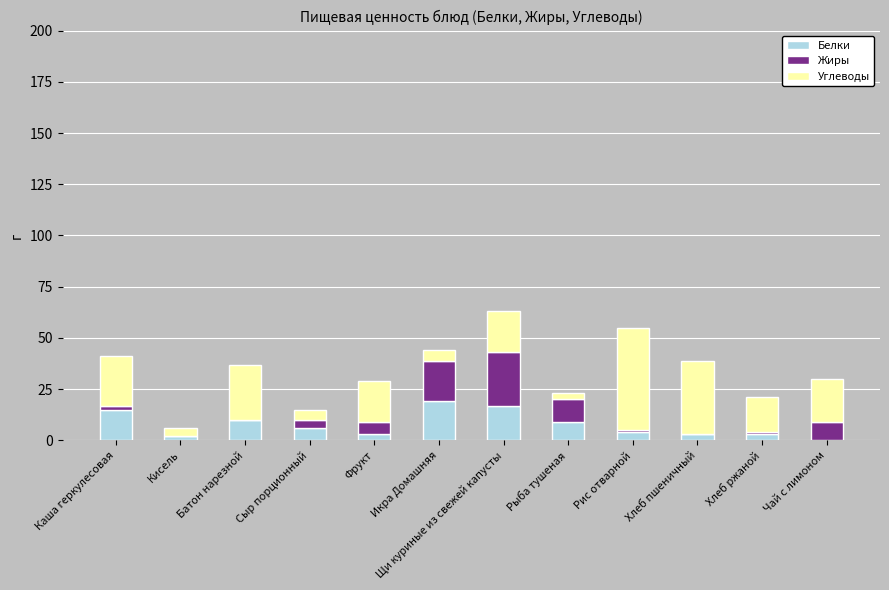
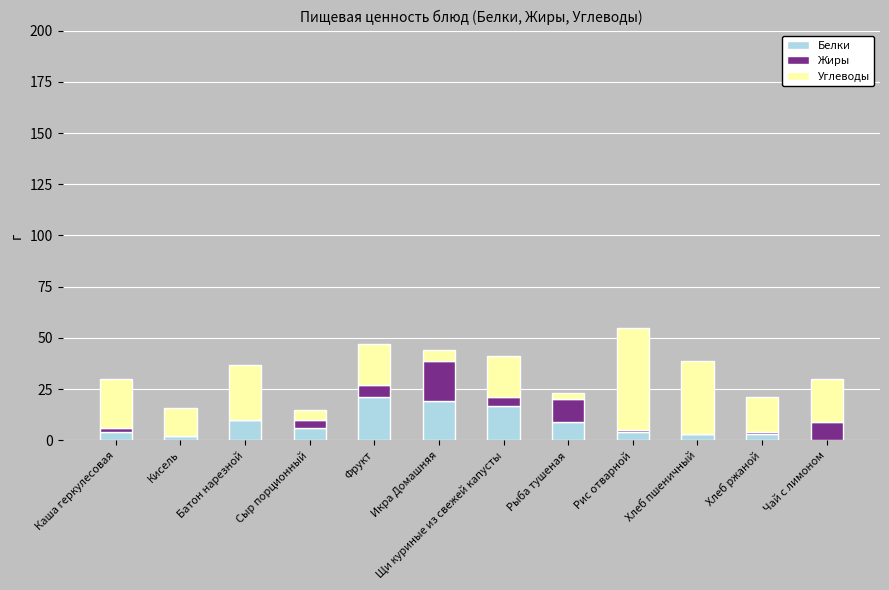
  {
    "Белки": {
-     "Каша геркулесовая": 15,
+     "Каша геркулесовая": 4,
      "Кисель": 2,
      "Батон нарезной": 10,
      "Сыр порционный": 6,
-     "Фрукт": 3,
+     "Фрукт": 21,
      "Икра Домашняя": 19,
      "Щи куриные из свежей капусты": 17,
      "Рыба тушеная": 9,
      "Рис отварной": 4,
      "Хлеб пшеничный": 3,
      "Хлеб ржаной": 3,
      "Чай с лимоном": 0
    },
    "Жиры": {
      "Каша геркулесовая": 2,
      "Кисель": 0,
      "Батон нарезной": 0,
      "Сыр порционный": 4,
      "Фрукт": 6,
      "Икра Домашняя": 20,
-     "Щи куриные из свежей капусты": 26,
+     "Щи куриные из свежей капусты": 4,
      "Рыба тушеная": 11,
      "Хлеб пшеничный": 0,
      "Чай с лимоном": 9
    },
    "Углеводы": {
      "Каша геркулесовая": 24,
-     "Кисель": 4,
+     "Кисель": 14,
      "Батон нарезной": 27,
      "Сыр порционный": 5,
      "Фрукт": 20,
      "Икра Домашняя": 5,
      "Щи куриные из свежей капусты": 20,
      "Рыба тушеная": 3,
      "Рис отварной": 50,
      "Хлеб пшеничный": 36,
      "Хлеб ржаной": 17,
      "Чай с лимоном": 21
    }
  }
